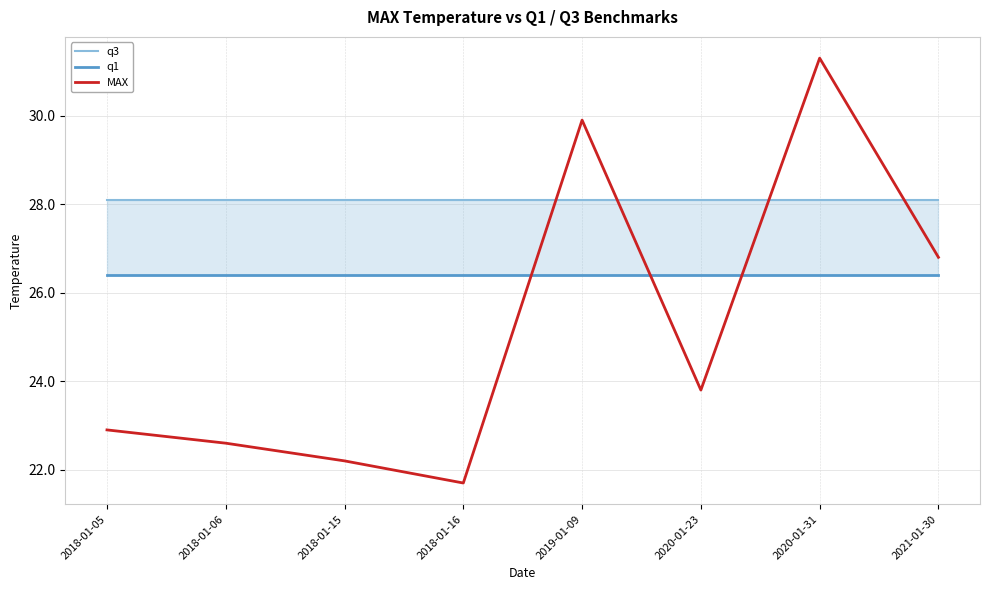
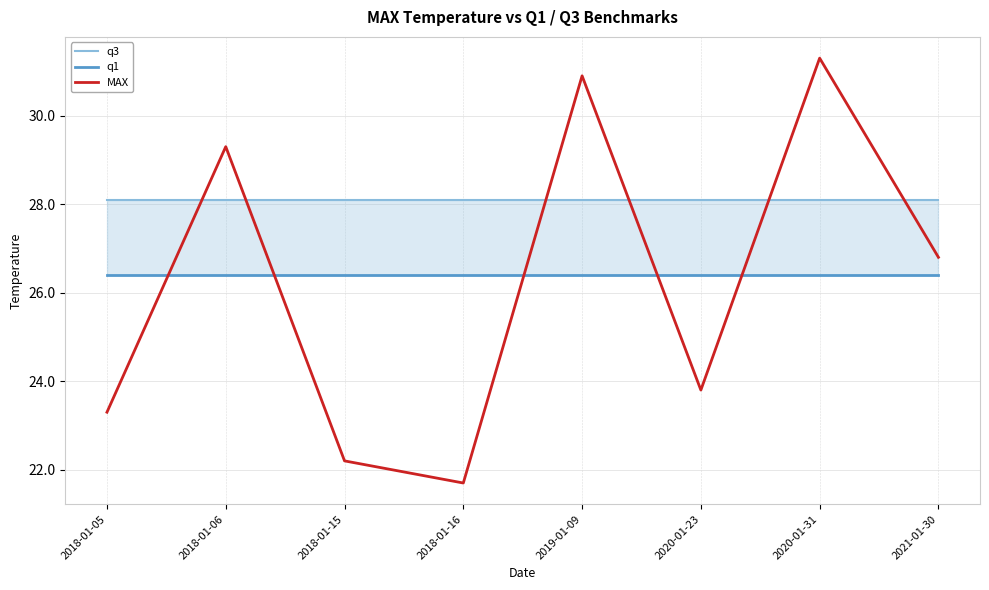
  {
    "q3": {
      "2018-01-05": 28.1,
      "2018-01-06": 28.1,
      "2018-01-15": 28.1,
      "2018-01-16": 28.1,
      "2019-01-09": 28.1,
      "2020-01-23": 28.1,
      "2020-01-31": 28.1,
      "2021-01-30": 28.1
    },
    "q1": {
      "2018-01-05": 26.4,
      "2018-01-06": 26.4,
      "2018-01-15": 26.4,
      "2018-01-16": 26.4,
      "2019-01-09": 26.4,
      "2020-01-23": 26.4,
      "2020-01-31": 26.4,
      "2021-01-30": 26.4
    },
    "MAX": {
-     "2018-01-05": 22.9,
-     "2018-01-06": 22.6,
+     "2018-01-05": 23.3,
+     "2018-01-06": 29.3,
      "2018-01-15": 22.2,
      "2018-01-16": 21.7,
-     "2019-01-09": 29.9,
+     "2019-01-09": 30.9,
      "2020-01-23": 23.8,
      "2020-01-31": 31.3,
      "2021-01-30": 26.8
    }
  }
